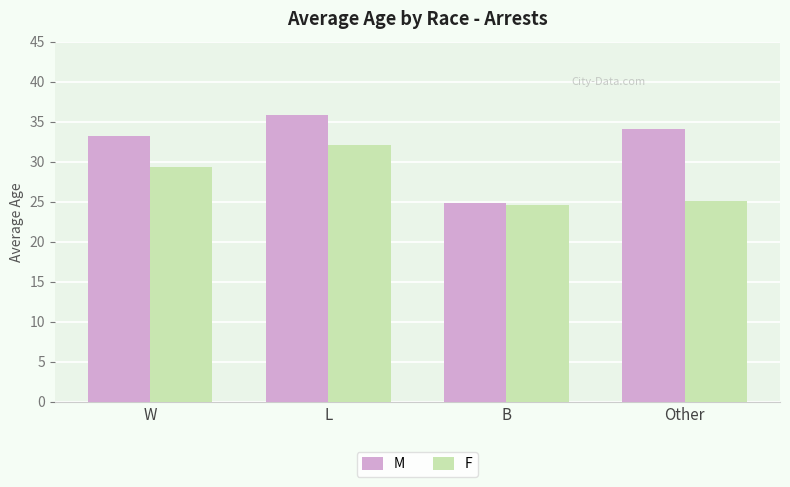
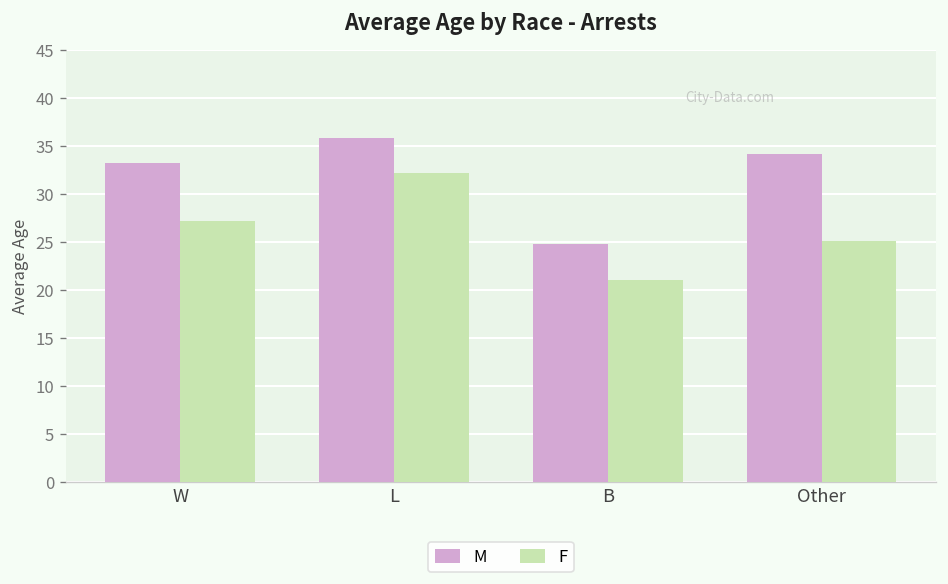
  {
    "M": {
      "W": 33,
      "L": 36,
      "B": 25,
      "Other": 34
    },
    "F": {
-     "W": 29,
+     "W": 27,
      "L": 32,
-     "B": 25,
+     "B": 21,
      "Other": 25
    }
  }
